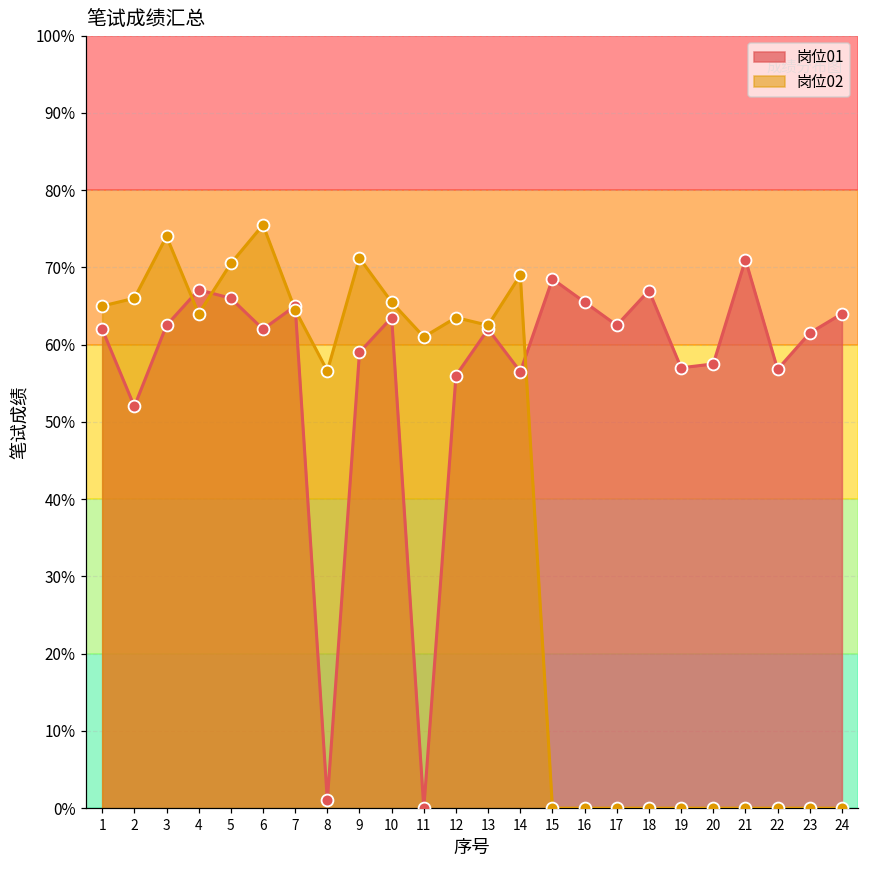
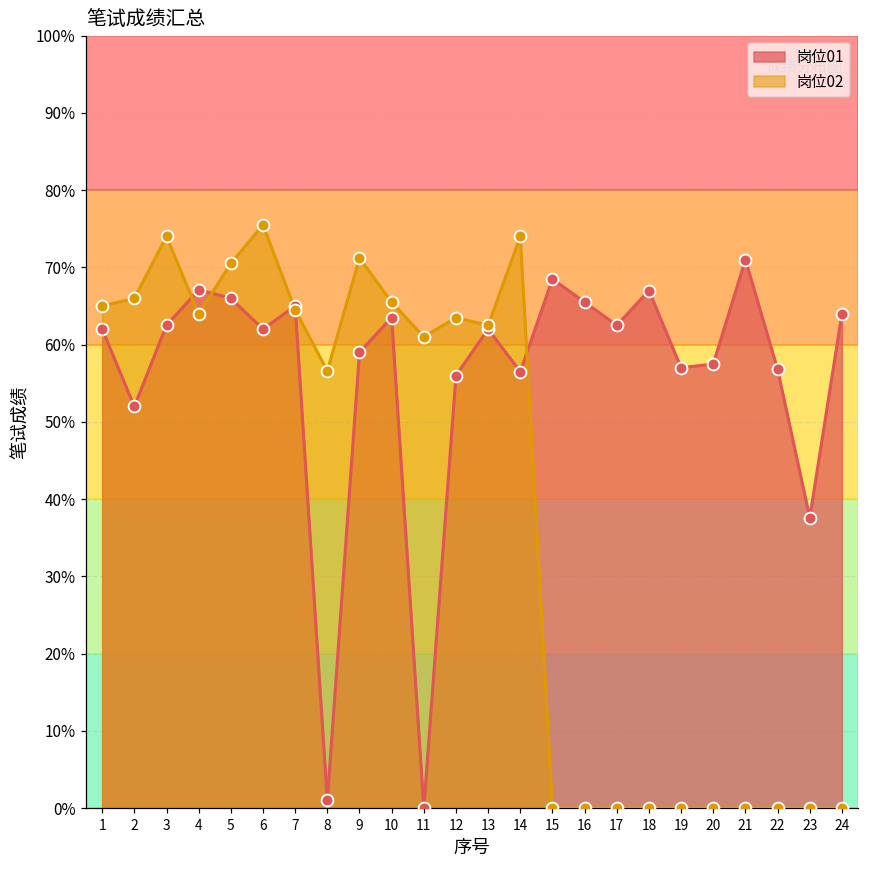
  {
    "岗位01": {
      "1": "62%",
      "2": "52%",
      "3": "63%",
      "4": "67%",
      "5": "66%",
      "6": "62%",
      "7": "65%",
      "8": "1%",
      "9": "59%",
      "10": "64%",
      "11": "0%",
      "12": "56%",
      "13": "62%",
      "14": "57%",
      "15": "69%",
      "16": "66%",
      "17": "63%",
      "18": "67%",
      "19": "57%",
      "20": "58%",
      "21": "71%",
      "22": "57%",
-     "23": "62%",
+     "23": "38%",
      "24": "64%"
    },
    "岗位02": {
      "1": "65%",
      "2": "66%",
      "3": "74%",
      "4": "64%",
      "5": "71%",
      "6": "76%",
      "7": "65%",
      "8": "57%",
      "9": "71%",
      "10": "66%",
      "11": "61%",
      "12": "64%",
      "13": "63%",
-     "14": "69%",
+     "14": "74%",
      "15": "0%",
      "16": "0%",
      "17": "0%",
      "18": "0%",
      "19": "0%",
      "20": "0%",
      "21": "0%",
      "22": "0%",
      "23": "0%",
      "24": "0%"
    }
  }
